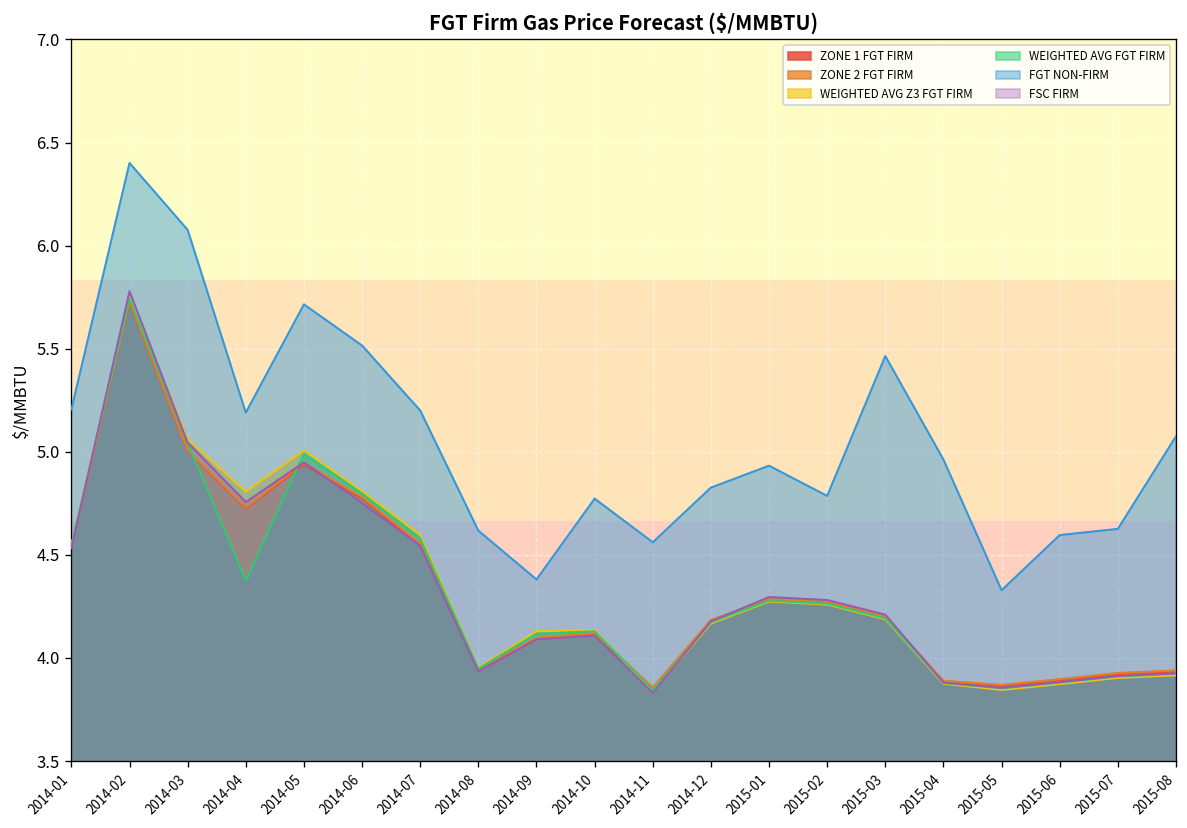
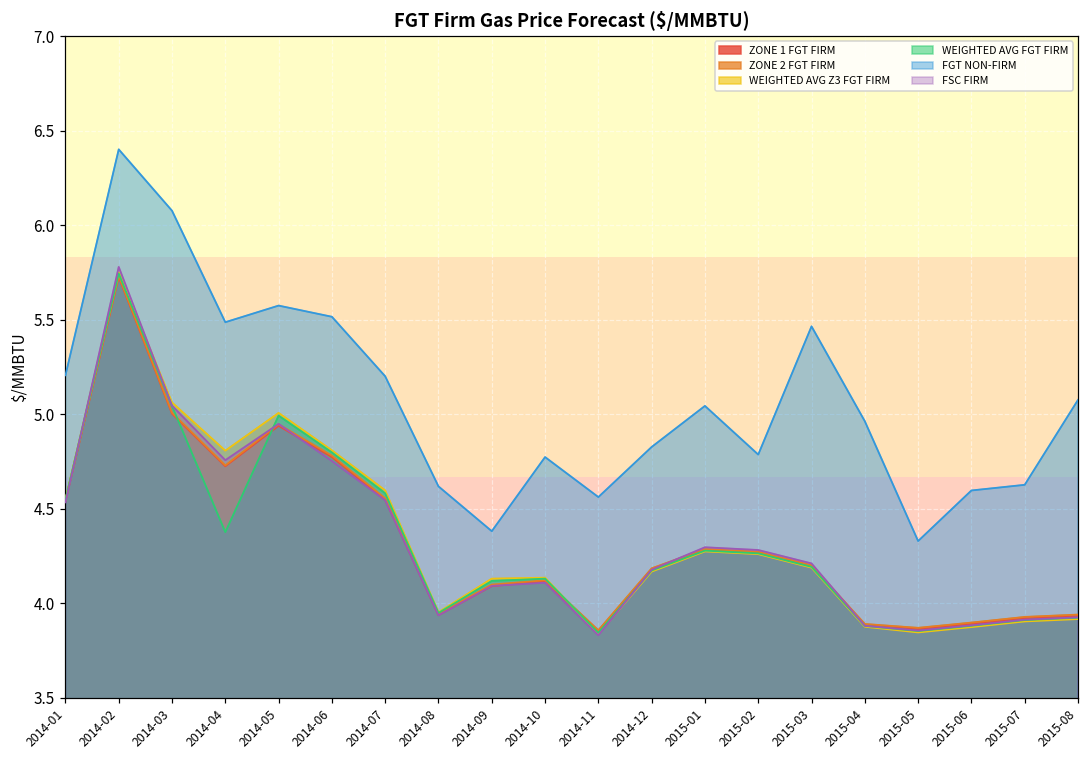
  {
    "WEIGHTED AVG Z3 FGT FIRM": {
      "2014-03": 5.06,
      "2014-04": 4.81,
      "2014-07": 4.60
    },
    "WEIGHTED AVG FGT FIRM": {
      "2014-04": 4.38,
      "2014-07": 4.58
    },
    "FGT NON-FIRM": {
      "2014-01": 5.21,
      "2014-02": 6.40,
      "2014-03": 6.08,
-     "2014-04": 5.19,
-     "2014-05": 5.71,
+     "2014-04": 5.49,
+     "2014-05": 5.57,
      "2014-06": 5.52,
      "2014-07": 5.20,
      "2014-08": 4.62,
      "2014-09": 4.38,
      "2014-10": 4.77,
      "2014-11": 4.56,
      "2014-12": 4.83,
-     "2015-01": 4.93,
+     "2015-01": 5.04,
      "2015-02": 4.79,
      "2015-03": 5.46,
      "2015-04": 4.96,
      "2015-05": 4.33,
      "2015-06": 4.60,
      "2015-07": 4.63,
      "2015-08": 5.08
    },
    "FSC FIRM": {
      "2014-02": 5.78,
      "2014-04": 4.76,
      "2014-06": 4.75
    }
  }
